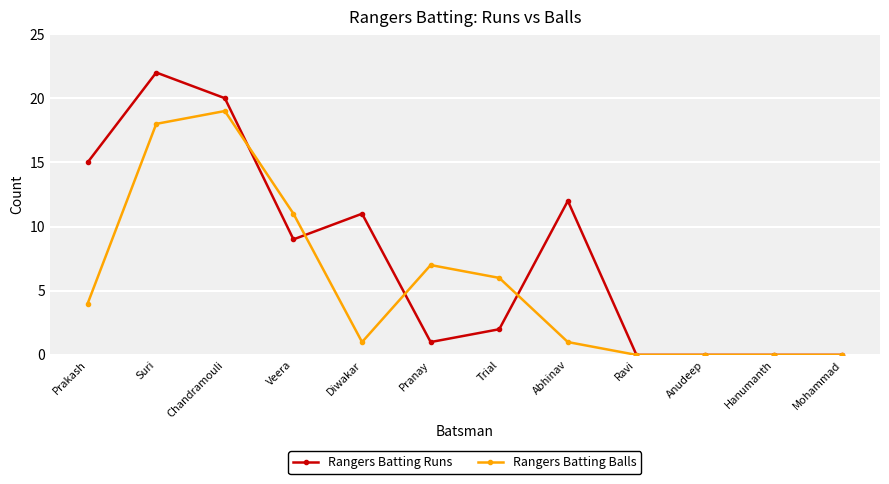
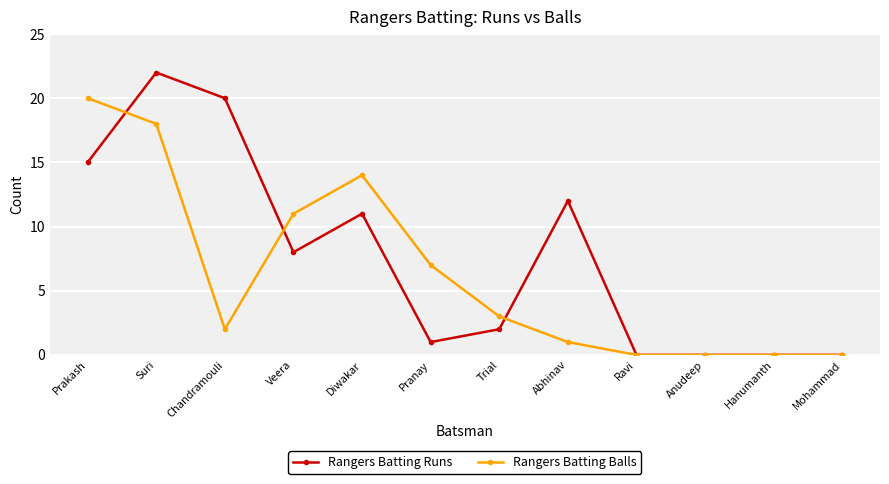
  {
    "Rangers Batting Runs": {
      "Prakash": 15,
      "Suri": 22,
      "Chandramouli": 20,
-     "Veera": 9,
+     "Veera": 8,
      "Diwakar": 11,
      "Pranay": 1,
      "Trial": 2,
      "Abhinav": 12
    },
    "Rangers Batting Balls": {
-     "Prakash": 4,
+     "Prakash": 20,
      "Suri": 18,
-     "Chandramouli": 19,
+     "Chandramouli": 2,
      "Veera": 11,
-     "Diwakar": 1,
+     "Diwakar": 14,
      "Pranay": 7,
-     "Trial": 6,
+     "Trial": 3,
      "Abhinav": 1
    }
  }
